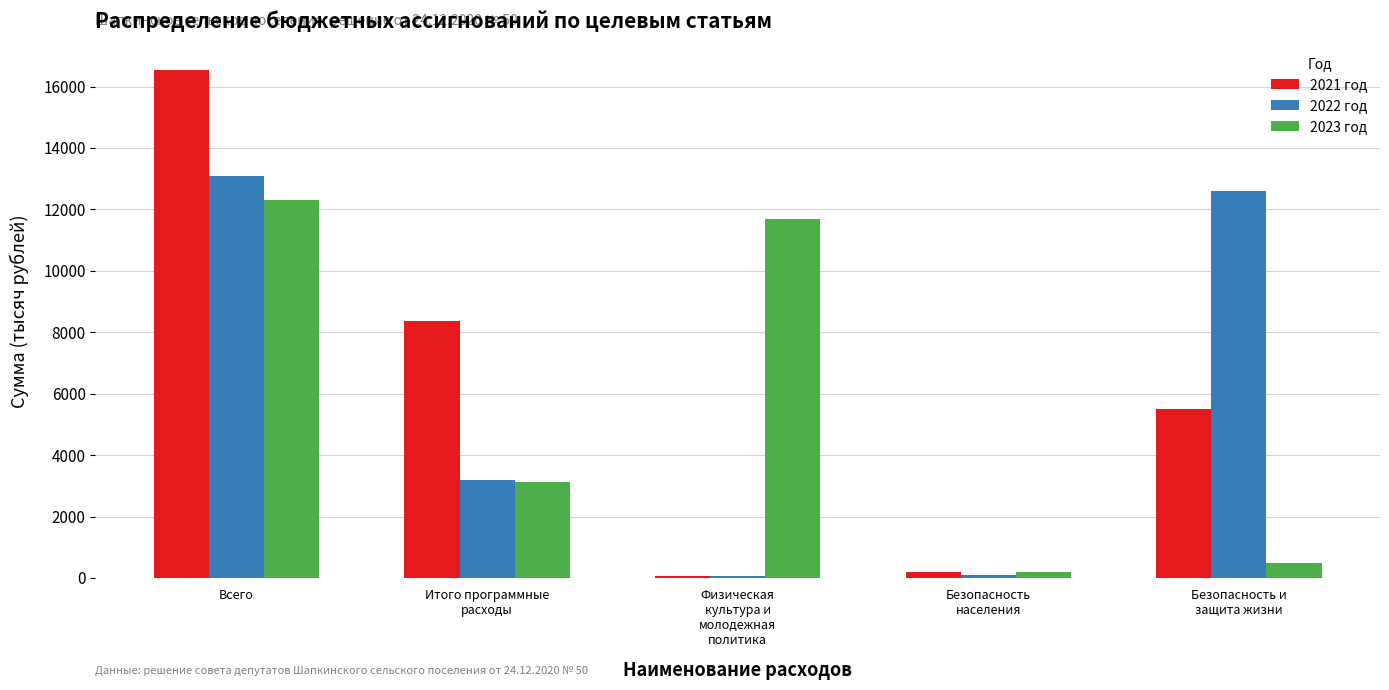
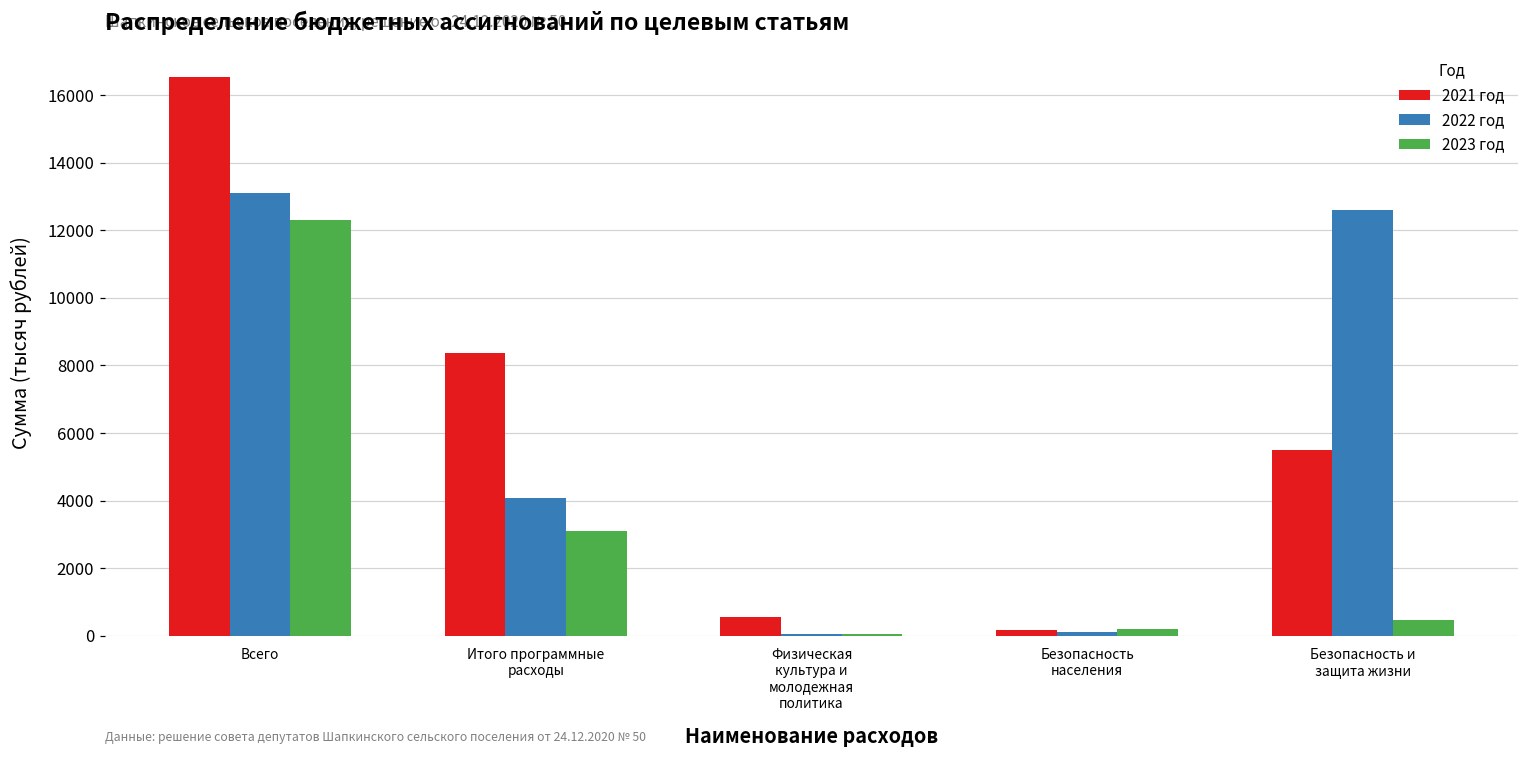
  {
    "2021 год": {
      "Всего": 16500,
      "Итого программные расходы": 8400,
-     "Физическая культура и молодежная политика": 100,
+     "Физическая культура и молодежная политика": 600,
      "Безопасность населения": 200,
      "Безопасность и защита жизни": 5500
    },
    "2022 год": {
      "Всего": 13100,
-     "Итого программные расходы": 3200,
+     "Итого программные расходы": 4100,
      "Безопасность населения": 100,
      "Безопасность и защита жизни": 12600
    },
    "2023 год": {
      "Всего": 12300,
      "Итого программные расходы": 3100,
-     "Физическая культура и молодежная политика": 11700,
+     "Физическая культура и молодежная политика": 100,
      "Безопасность населения": 200,
      "Безопасность и защита жизни": 500
    }
  }
